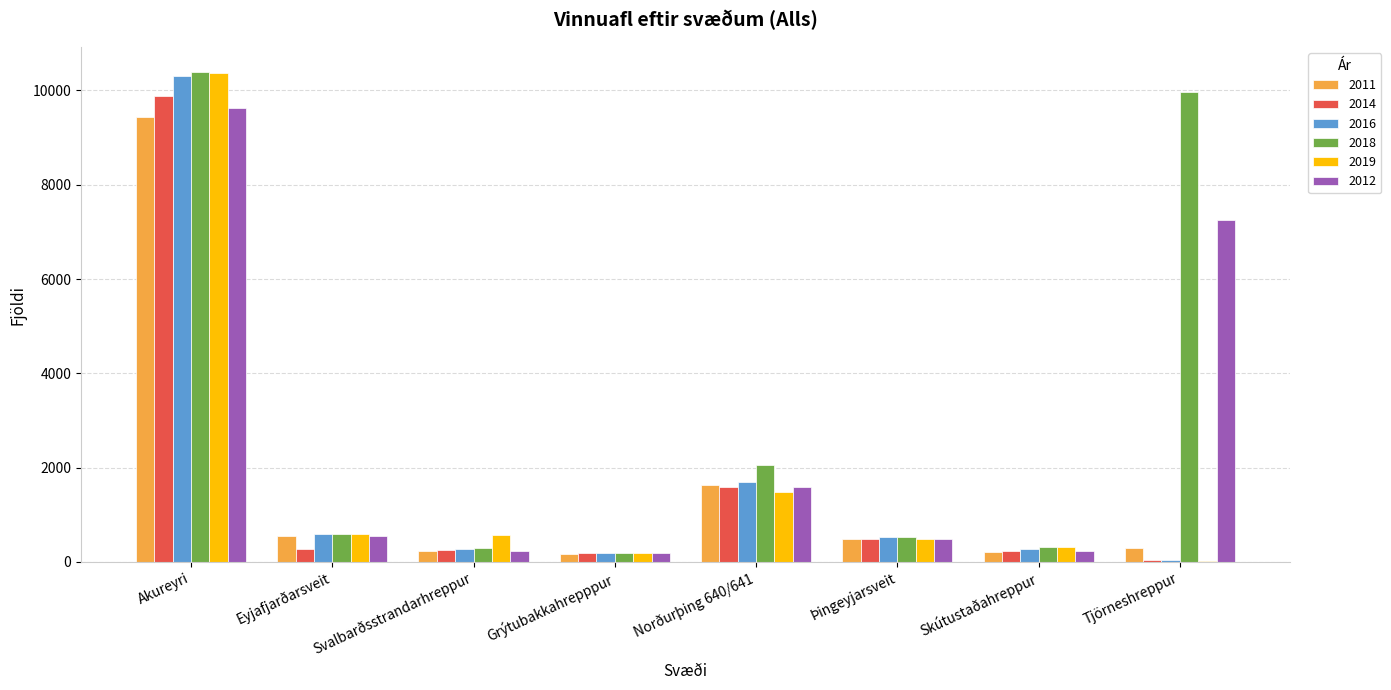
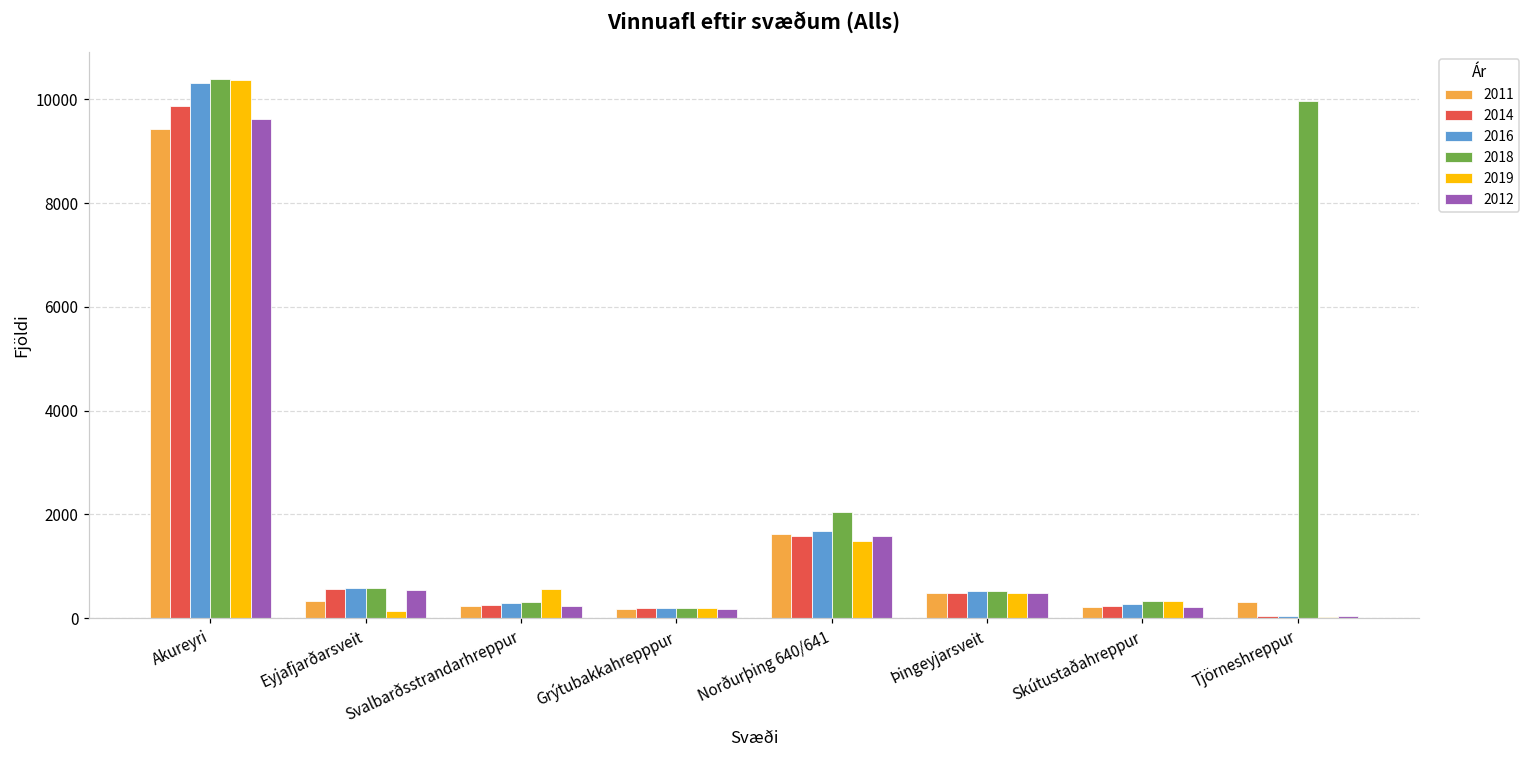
  {
    "2011": {
      "Akureyri": 9400,
-     "Eyjafjarðarsveit": 500,
+     "Eyjafjarðarsveit": 300,
      "Svalbarðsstrandarhreppur": 200,
      "Grýtubakkahrepppur": 200,
      "Norðurþing 640/641": 1600,
      "Þingeyjarsveit": 500,
      "Skútustaðahreppur": 200,
      "Tjörneshreppur": 300
    },
    "2014": {
      "Akureyri": 9900,
-     "Eyjafjarðarsveit": 300,
+     "Eyjafjarðarsveit": 600,
      "Svalbarðsstrandarhreppur": 200,
      "Grýtubakkahrepppur": 200,
      "Norðurþing 640/641": 1600,
      "Þingeyjarsveit": 500,
      "Skútustaðahreppur": 200
    },
    "2016": {
      "Akureyri": 10300,
      "Eyjafjarðarsveit": 600,
      "Svalbarðsstrandarhreppur": 300,
      "Grýtubakkahrepppur": 200,
      "Norðurþing 640/641": 1700,
      "Þingeyjarsveit": 500,
      "Skútustaðahreppur": 300
    },
    "2018": {
      "Akureyri": 10400,
      "Eyjafjarðarsveit": 600,
      "Svalbarðsstrandarhreppur": 300,
      "Grýtubakkahrepppur": 200,
      "Norðurþing 640/641": 2000,
      "Þingeyjarsveit": 500,
      "Skútustaðahreppur": 300,
      "Tjörneshreppur": 10000
    },
    "2019": {
      "Akureyri": 10400,
-     "Eyjafjarðarsveit": 600,
+     "Eyjafjarðarsveit": 100,
      "Svalbarðsstrandarhreppur": 600,
      "Grýtubakkahrepppur": 200,
      "Norðurþing 640/641": 1500,
      "Þingeyjarsveit": 500,
      "Skútustaðahreppur": 300
    },
    "2012": {
      "Akureyri": 9600,
      "Eyjafjarðarsveit": 600,
      "Svalbarðsstrandarhreppur": 200,
      "Grýtubakkahrepppur": 200,
      "Norðurþing 640/641": 1600,
      "Þingeyjarsveit": 500,
      "Skútustaðahreppur": 200,
-     "Tjörneshreppur": 7200
+     "Tjörneshreppur": 0
    }
  }
